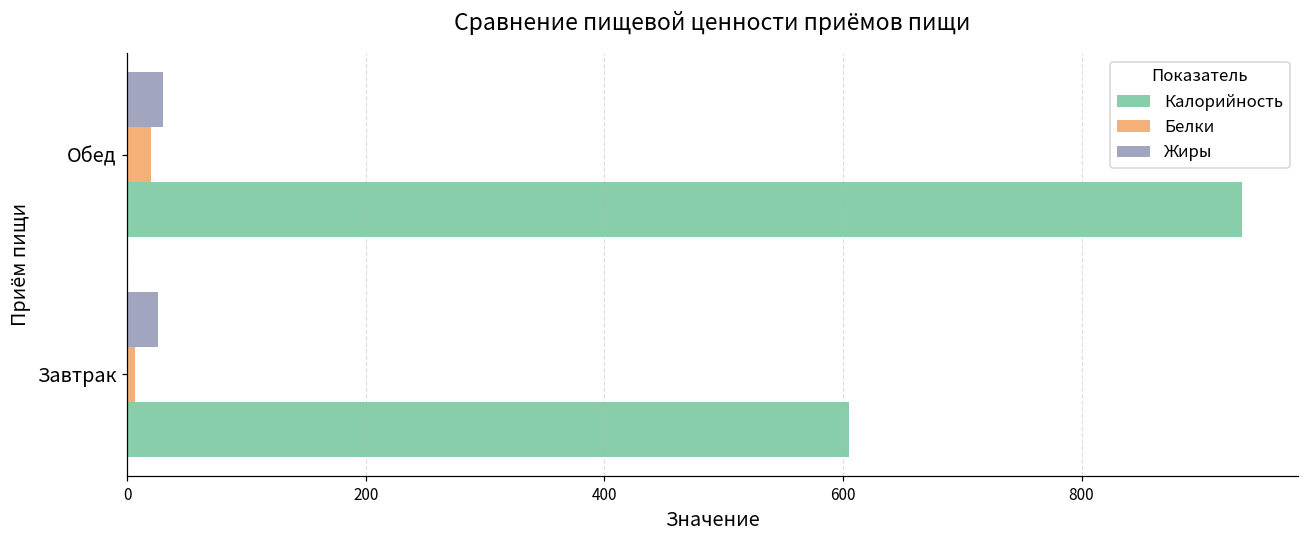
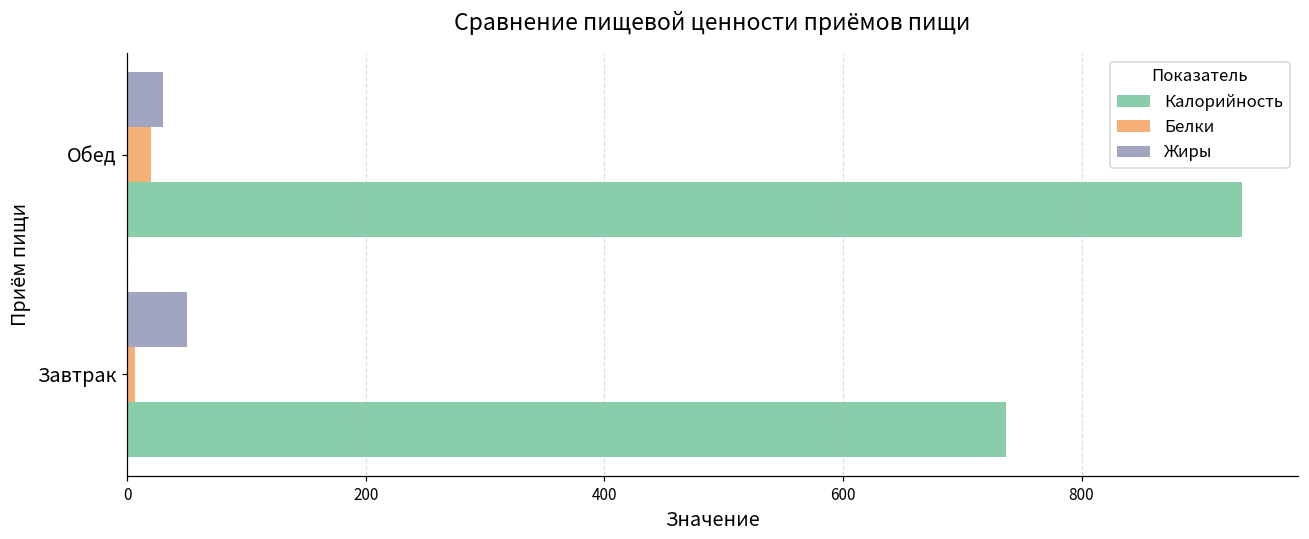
  {
    "Калорийность": {
      "Обед": 935,
-     "Завтрак": 605
+     "Завтрак": 736
    },
    "Белки": {
      "Обед": 20,
      "Завтрак": 7
    },
    "Жиры": {
      "Обед": 30,
-     "Завтрак": 26
+     "Завтрак": 50
    }
  }
